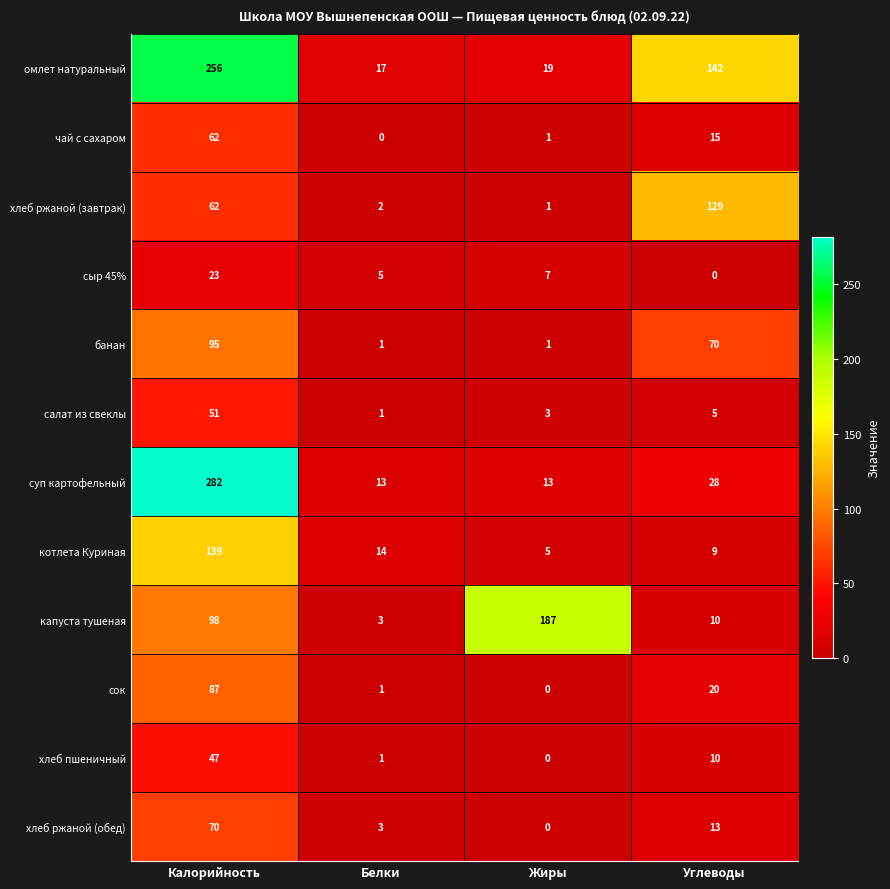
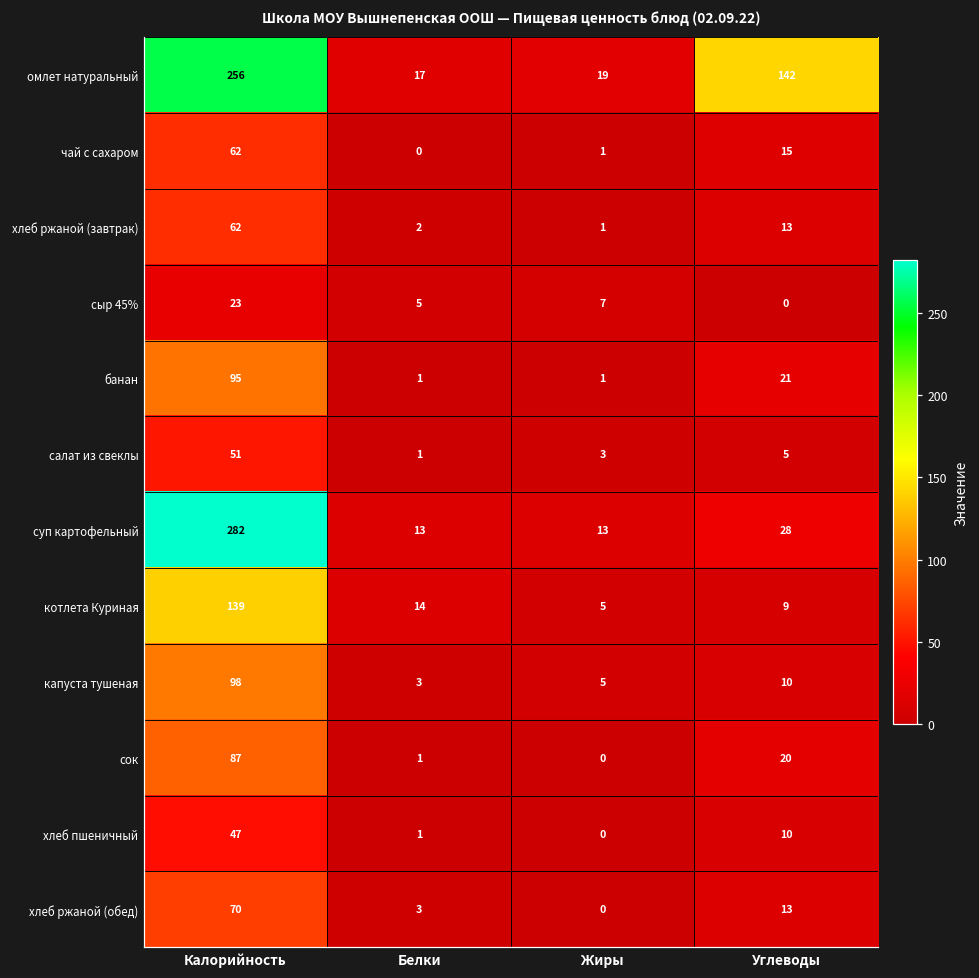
  {
    "омлет натуральный": {
      "Калорийность": 256,
      "Белки": 17,
      "Жиры": 19,
      "Углеводы": 142
    },
    "чай с сахаром": {
      "Калорийность": 62,
      "Белки": 0,
      "Жиры": 1,
      "Углеводы": 15
    },
    "хлеб ржаной (завтрак)": {
      "Калорийность": 62,
      "Белки": 2,
      "Жиры": 1,
-     "Углеводы": 129
+     "Углеводы": 13
    },
    "сыр 45%": {
      "Калорийность": 23,
      "Белки": 5,
      "Жиры": 7,
      "Углеводы": 0
    },
    "банан": {
      "Калорийность": 95,
      "Белки": 1,
      "Жиры": 1,
-     "Углеводы": 70
+     "Углеводы": 21
    },
    "салат из свеклы": {
      "Калорийность": 51,
      "Белки": 1,
      "Жиры": 3,
      "Углеводы": 5
    },
    "суп картофельный": {
      "Калорийность": 282,
      "Белки": 13,
      "Жиры": 13,
      "Углеводы": 28
    },
    "котлета Куриная": {
      "Калорийность": 139,
      "Белки": 14,
      "Жиры": 5,
      "Углеводы": 9
    },
    "капуста тушеная": {
      "Калорийность": 98,
      "Белки": 3,
-     "Жиры": 187,
+     "Жиры": 5,
      "Углеводы": 10
    },
    "сок": {
      "Калорийность": 87,
      "Белки": 1,
      "Жиры": 0,
      "Углеводы": 20
    },
    "хлеб пшеничный": {
      "Калорийность": 47,
      "Белки": 1,
      "Жиры": 0,
      "Углеводы": 10
    },
    "хлеб ржаной (обед)": {
      "Калорийность": 70,
      "Белки": 3,
      "Жиры": 0,
      "Углеводы": 13
    }
  }
